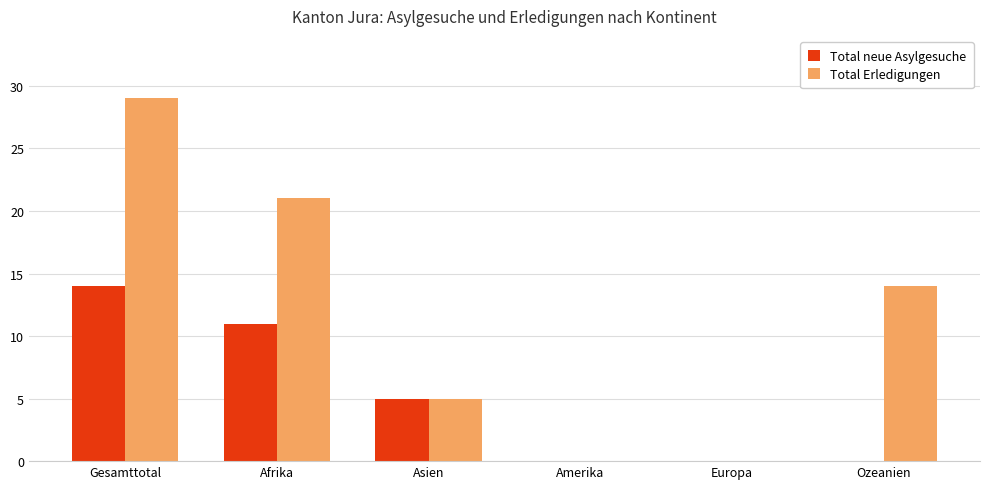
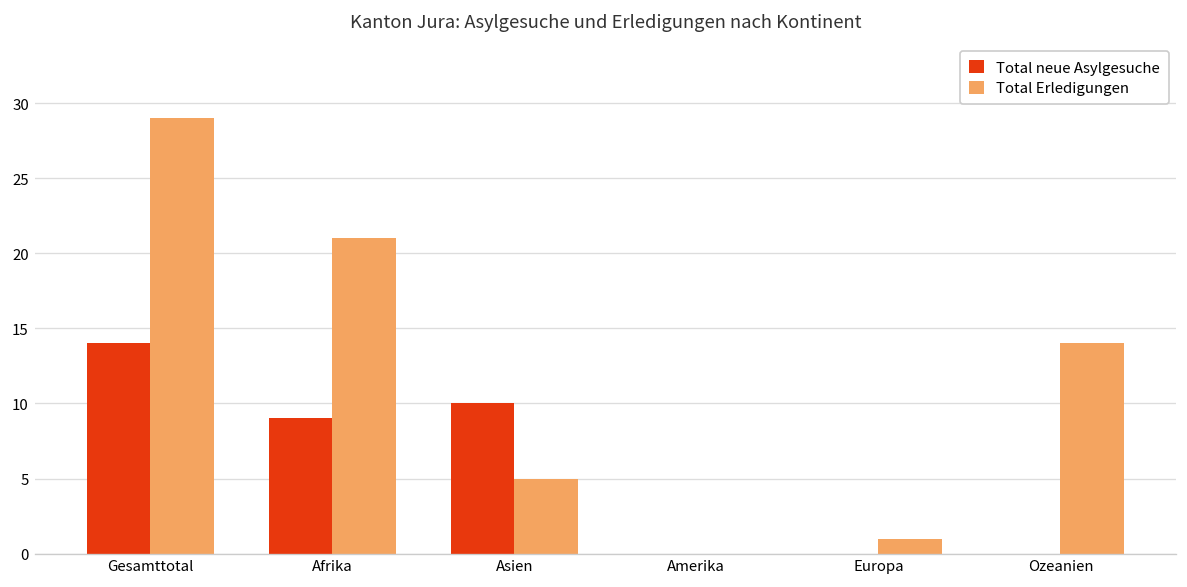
  {
    "Total neue Asylgesuche": {
      "Gesamttotal": 14,
-     "Afrika": 11,
-     "Asien": 5,
+     "Afrika": 9,
+     "Asien": 10,
      "Amerika": 0,
      "Europa": 0,
      "Ozeanien": 0
    },
    "Total Erledigungen": {
      "Gesamttotal": 29,
      "Afrika": 21,
      "Asien": 5,
      "Amerika": 0,
-     "Europa": 0,
+     "Europa": 1,
      "Ozeanien": 14
    }
  }
